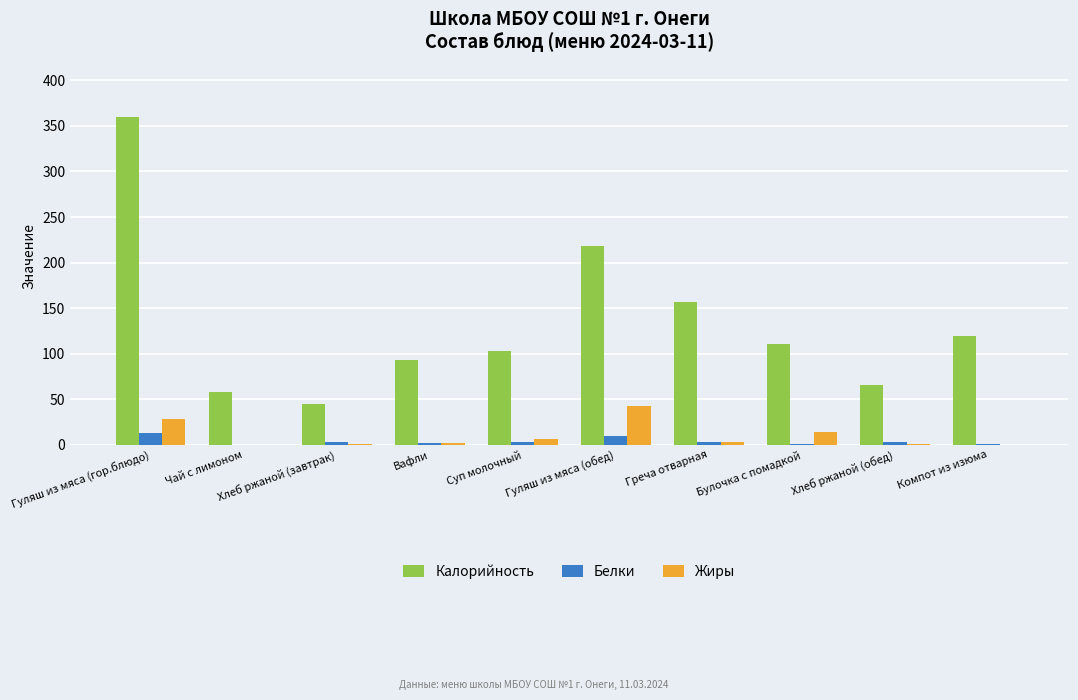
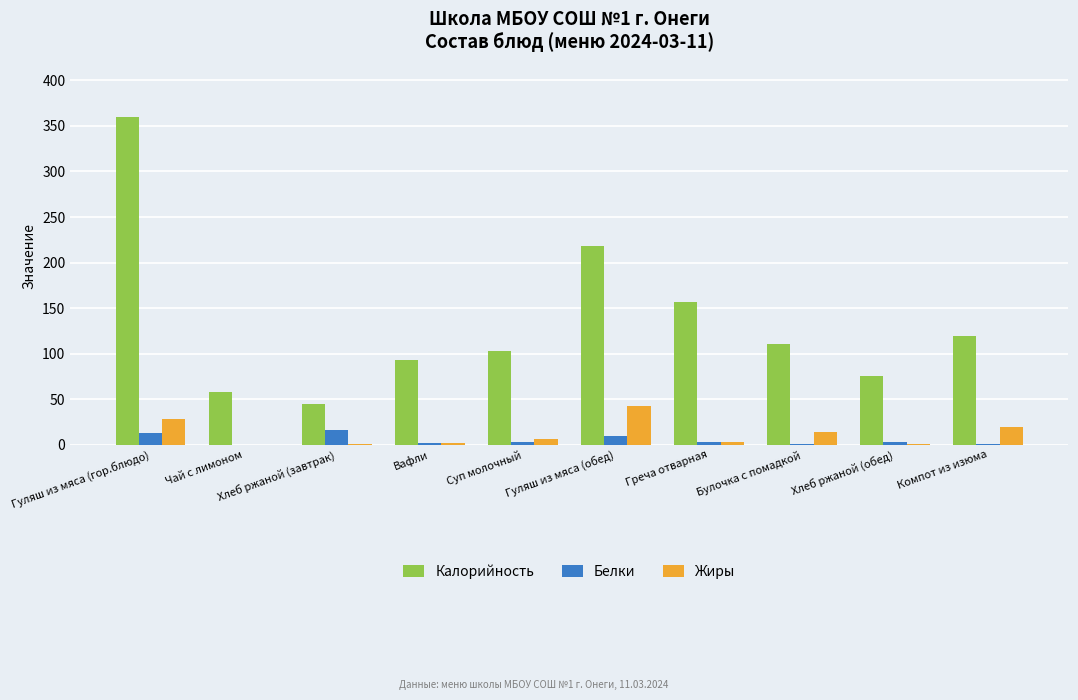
  {
    "Калорийность": {
      "Гуляш из мяса (гор.блюдо)": 360,
      "Чай с лимоном": 60,
      "Хлеб ржаной (завтрак)": 50,
      "Вафли": 90,
      "Суп молочный": 100,
      "Гуляш из мяса (обед)": 220,
      "Греча отварная": 160,
      "Булочка с помадкой": 110,
-     "Хлеб ржаной (обед)": 70,
+     "Хлеб ржаной (обед)": 80,
      "Компот из изюма": 120
    },
    "Белки": {
      "Гуляш из мяса (гор.блюдо)": 10,
-     "Хлеб ржаной (завтрак)": 0,
+     "Хлеб ржаной (завтрак)": 20,
      "Суп молочный": 0,
      "Гуляш из мяса (обед)": 10
    },
    "Жиры": {
      "Гуляш из мяса (гор.блюдо)": 30,
      "Чай с лимоном": 0,
      "Суп молочный": 10,
      "Гуляш из мяса (обед)": 40,
      "Греча отварная": 0,
      "Булочка с помадкой": 10,
-     "Компот из изюма": 0
+     "Компот из изюма": 20
    }
  }
